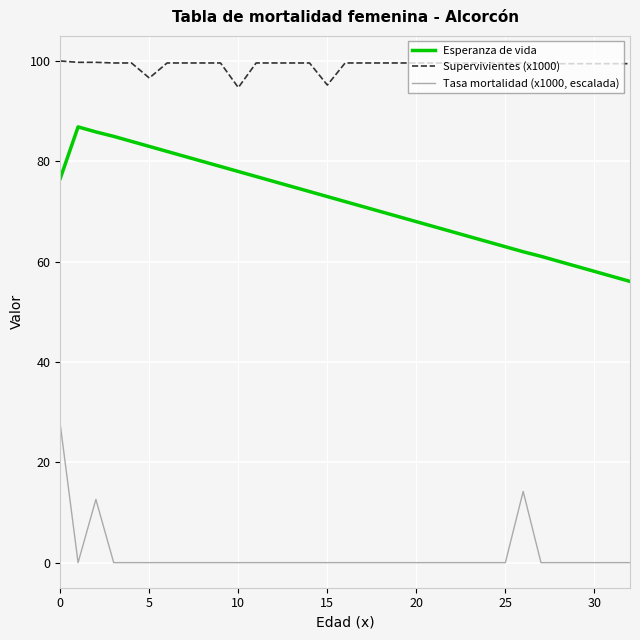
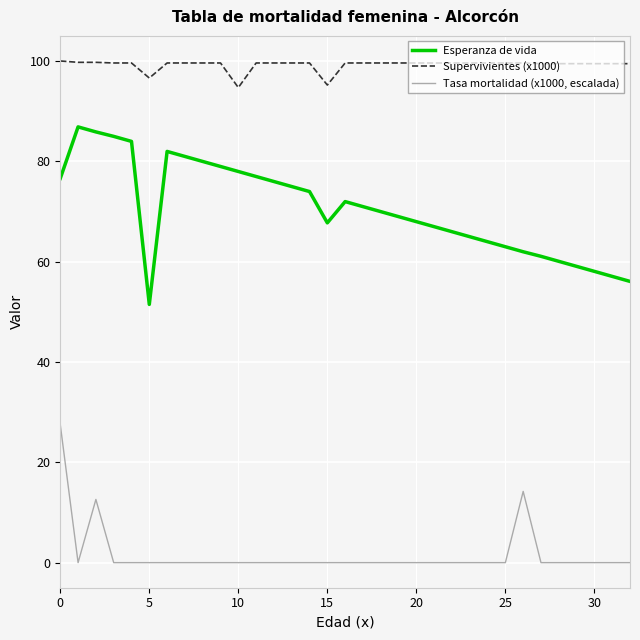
  {
    "Esperanza de vida": {
      "0": 77,
-     "5": 83,
+     "5": 51,
      "10": 78,
-     "15": 73,
+     "15": 68,
      "20": 68,
      "25": 63,
      "30": 58
    },
    "Supervivientes (x1000)": {
      "0": 100,
      "5": 97,
      "10": 95,
      "15": 95
    },
    "Tasa mortalidad (x1000, escalada)": {
      "0": 28,
      "5": 0,
      "10": 0,
      "15": 0,
      "20": 0,
      "25": 0,
      "30": 0
    }
  }
